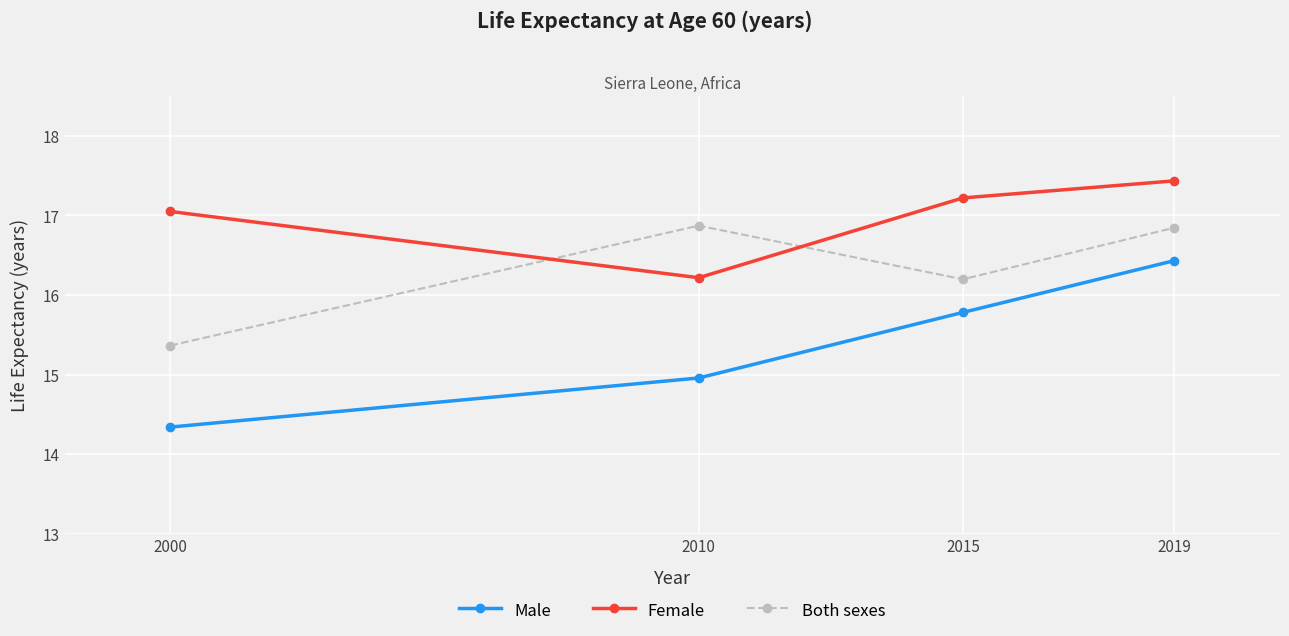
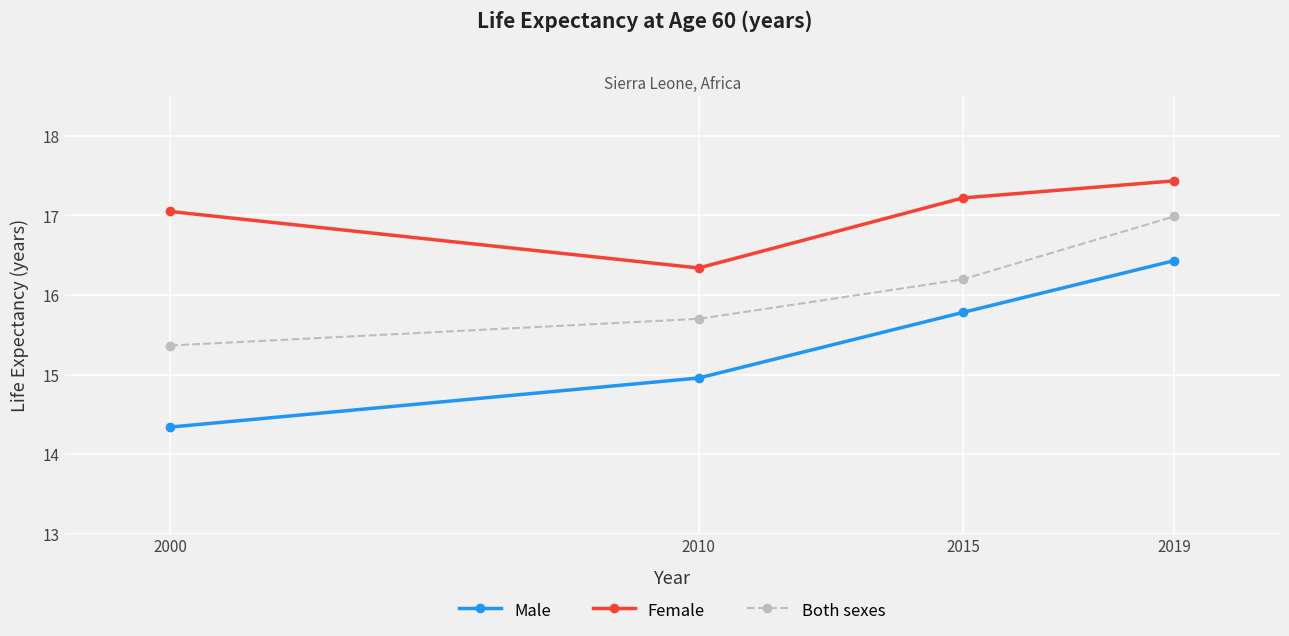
  {
    "Male": {
      "2000": 14.3,
      "2010": 15.0,
      "2015": 15.8,
      "2019": 16.4
    },
    "Female": {
      "2000": 17.1,
-     "2010": 16.2,
+     "2010": 16.3,
      "2015": 17.2,
      "2019": 17.4
    },
    "Both sexes": {
      "2000": 15.4,
-     "2010": 16.9,
+     "2010": 15.7,
      "2015": 16.2,
-     "2019": 16.8
+     "2019": 17.0
    }
  }
